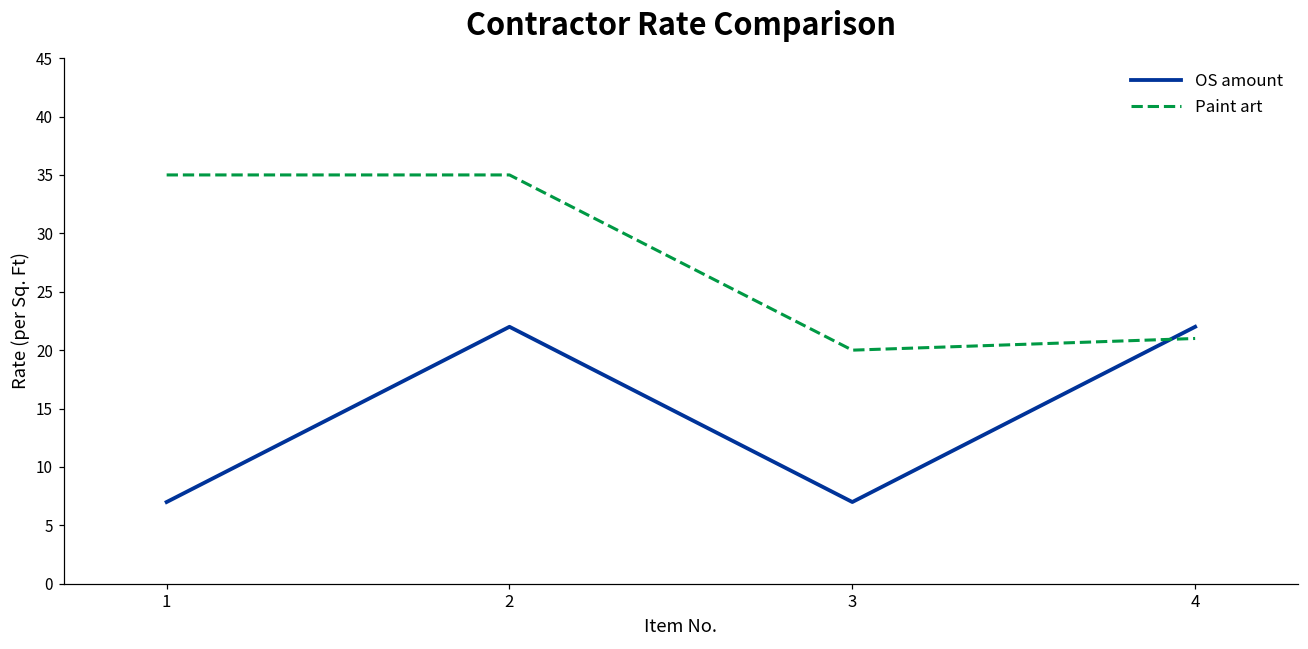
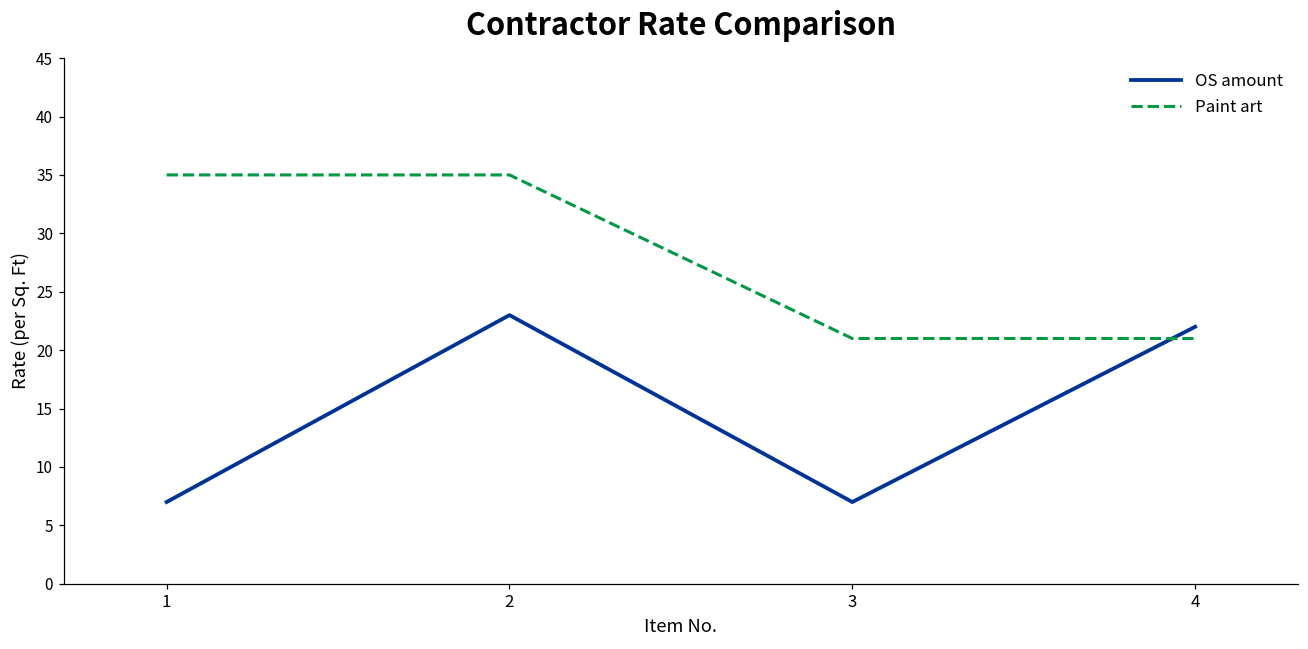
  {
    "OS amount": {
      "1": 7,
-     "2": 22,
+     "2": 23,
      "3": 7,
      "4": 22
    },
    "Paint art": {
      "1": 35,
      "2": 35,
-     "3": 20,
+     "3": 21,
      "4": 21
    }
  }
